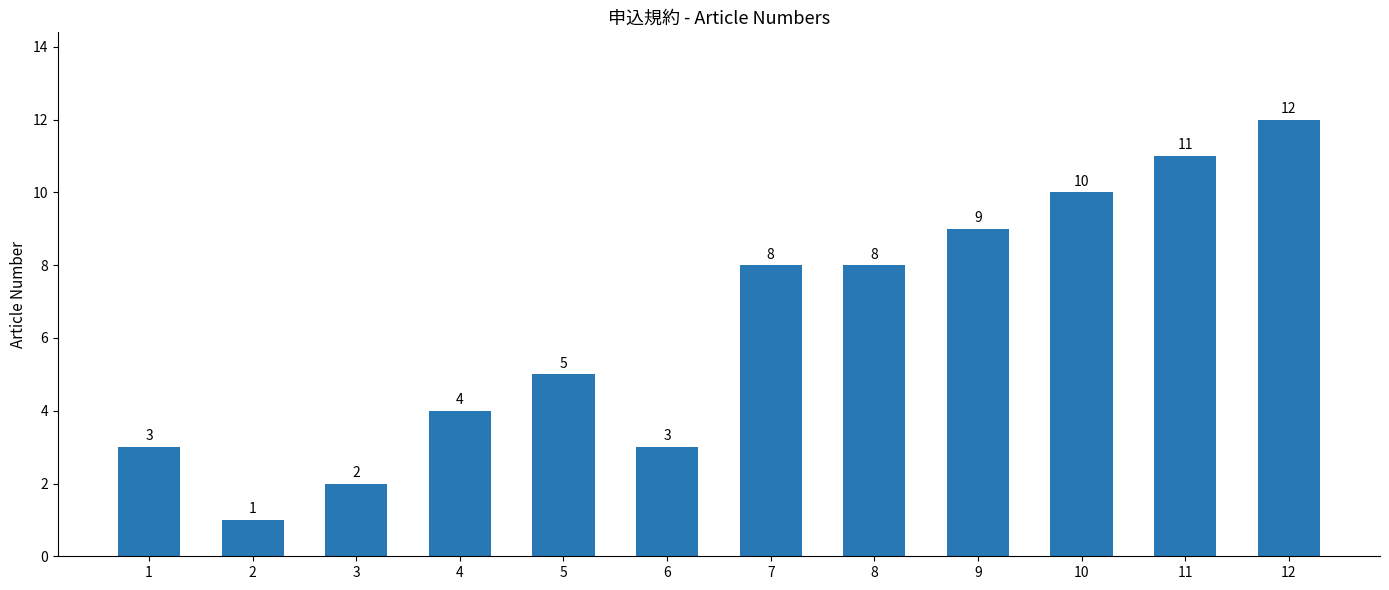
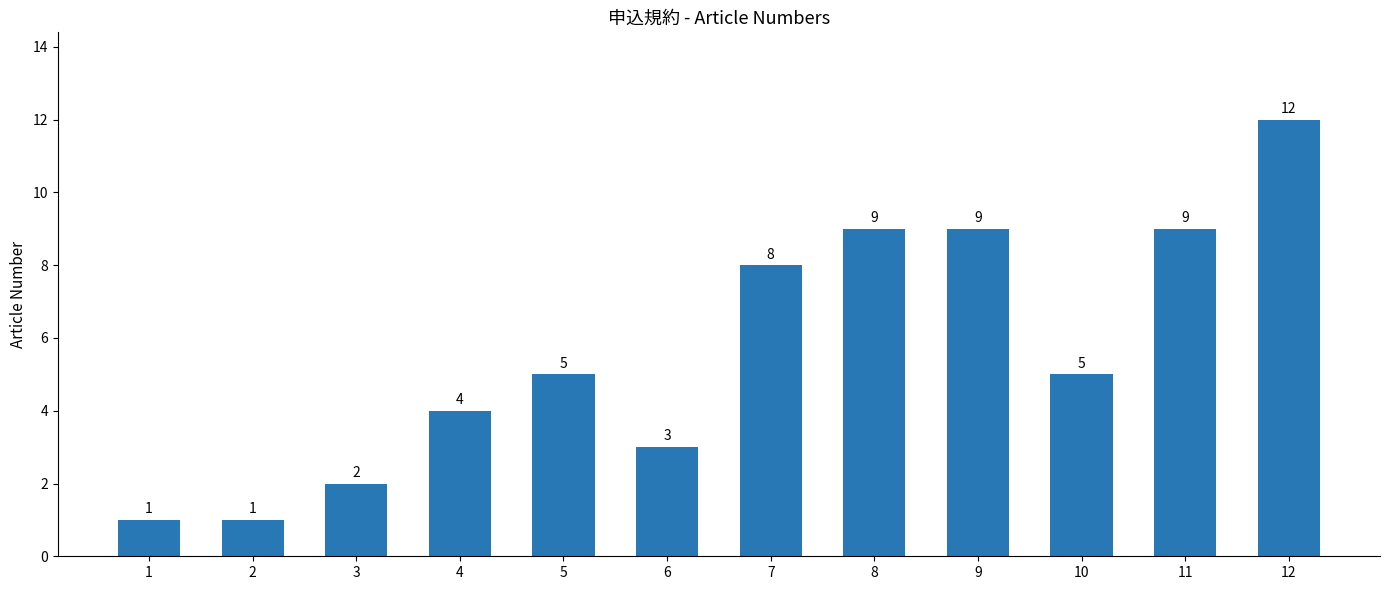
  {
-   "1": 3,
+   "1": 1,
    "2": 1,
    "3": 2,
    "4": 4,
    "5": 5,
    "6": 3,
    "7": 8,
-   "8": 8,
+   "8": 9,
    "9": 9,
-   "10": 10,
-   "11": 11,
+   "10": 5,
+   "11": 9,
    "12": 12
  }
